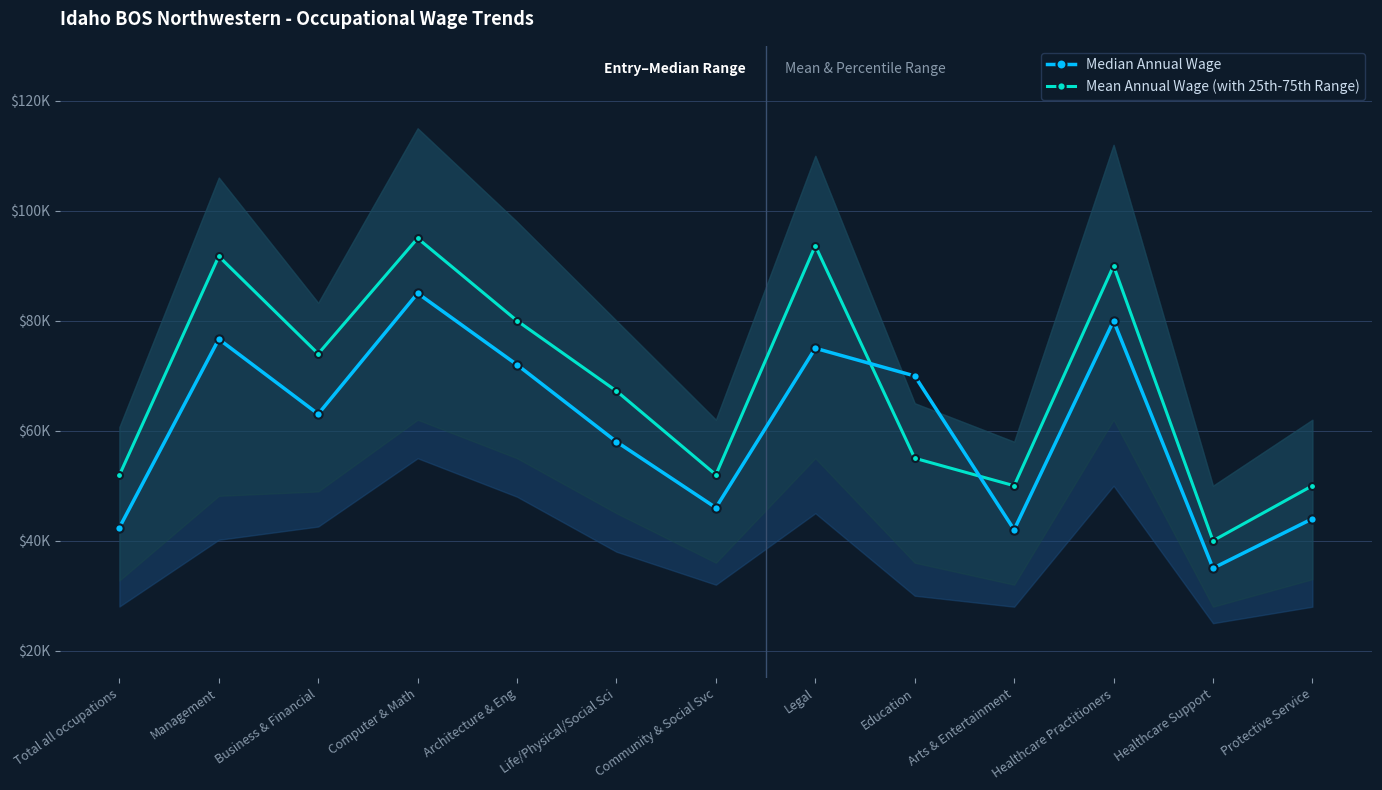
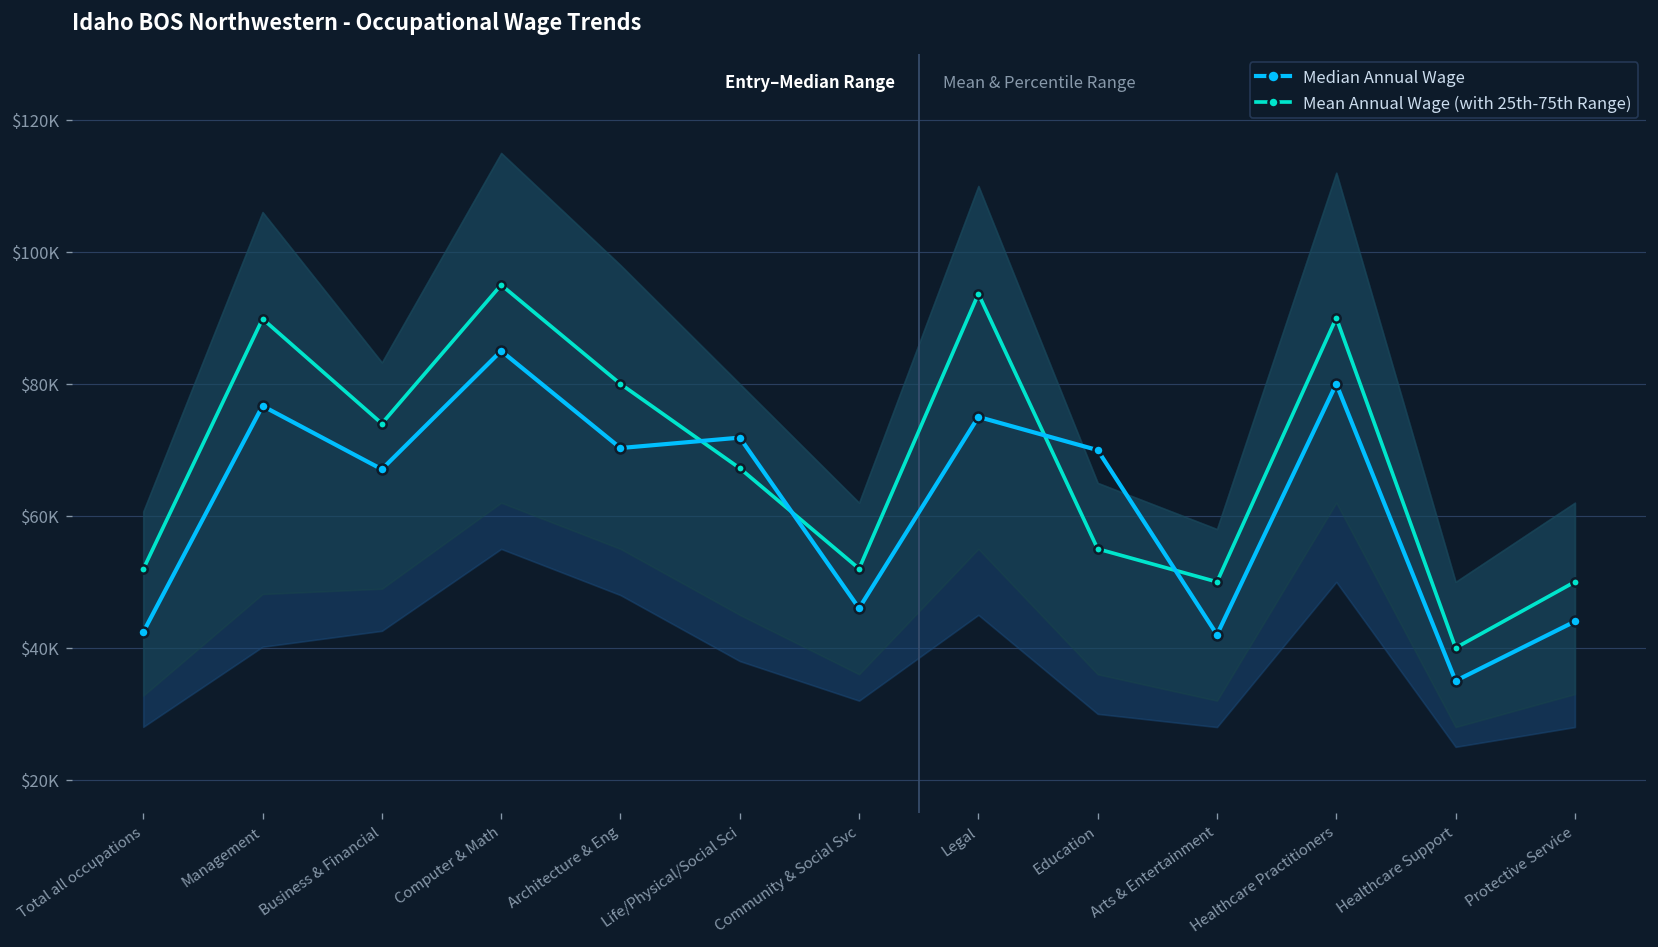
  {
    "Median Annual Wage": {
      "Total all occupations": "$42000",
      "Management": "$77000",
-     "Business & Financial": "$63000",
+     "Business & Financial": "$67000",
      "Computer & Math": "$85000",
-     "Architecture & Eng": "$72000",
-     "Life/Physical/Social Sci": "$58000",
+     "Architecture & Eng": "$70000",
+     "Life/Physical/Social Sci": "$72000",
      "Community & Social Svc": "$46000",
      "Legal": "$75000",
      "Education": "$70000",
      "Arts & Entertainment": "$42000",
      "Healthcare Practitioners": "$80000",
      "Healthcare Support": "$35000",
      "Protective Service": "$44000"
    },
    "Mean Annual Wage (with 25th-75th Range)": {
      "Total all occupations": "$52000",
-     "Management": "$92000",
+     "Management": "$90000",
      "Business & Financial": "$74000",
      "Computer & Math": "$95000",
      "Architecture & Eng": "$80000",
      "Life/Physical/Social Sci": "$67000",
      "Community & Social Svc": "$52000",
      "Legal": "$94000",
      "Education": "$55000",
      "Arts & Entertainment": "$50000",
      "Healthcare Practitioners": "$90000",
      "Healthcare Support": "$40000",
      "Protective Service": "$50000"
    }
  }
